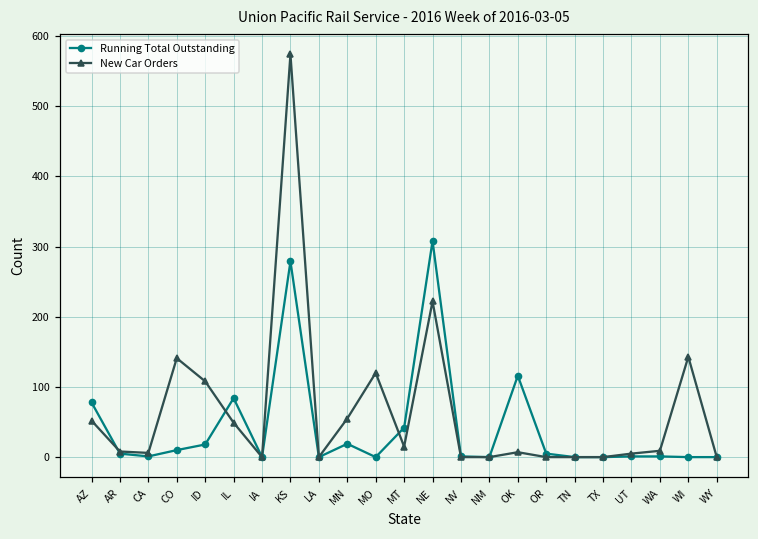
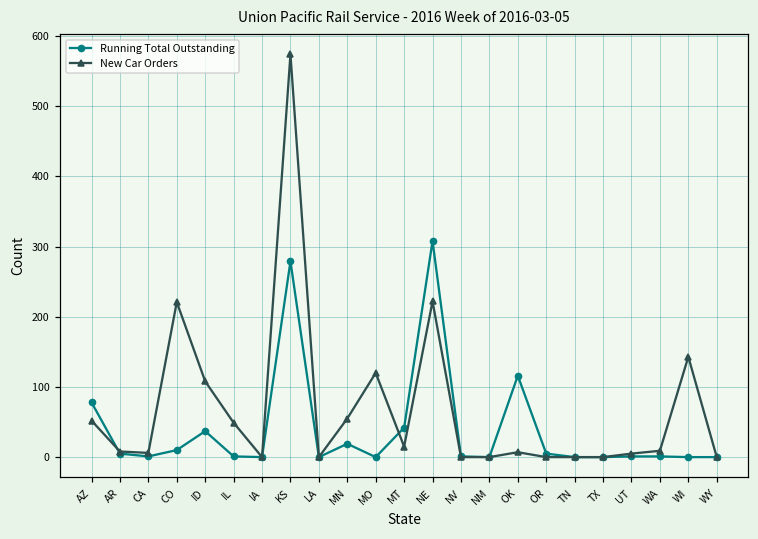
  {
    "Running Total Outstanding": {
      "AZ": 80,
      "CA": 0,
      "CO": 10,
-     "ID": 20,
-     "IL": 80,
+     "ID": 40,
+     "IL": 0,
      "KS": 280,
      "MN": 20,
      "MO": 0,
      "MT": 40,
      "NE": 310,
      "OK": 120,
      "OR": 10,
      "WA": 0,
      "WI": 0
    },
    "New Car Orders": {
      "AZ": 50,
      "CA": 10,
-     "CO": 140,
+     "CO": 220,
      "ID": 110,
      "IL": 50,
      "KS": 570,
      "MN": 60,
      "MO": 120,
      "MT": 20,
      "NE": 220,
      "OK": 10,
      "OR": 0,
      "WA": 10,
      "WI": 140
    }
  }
